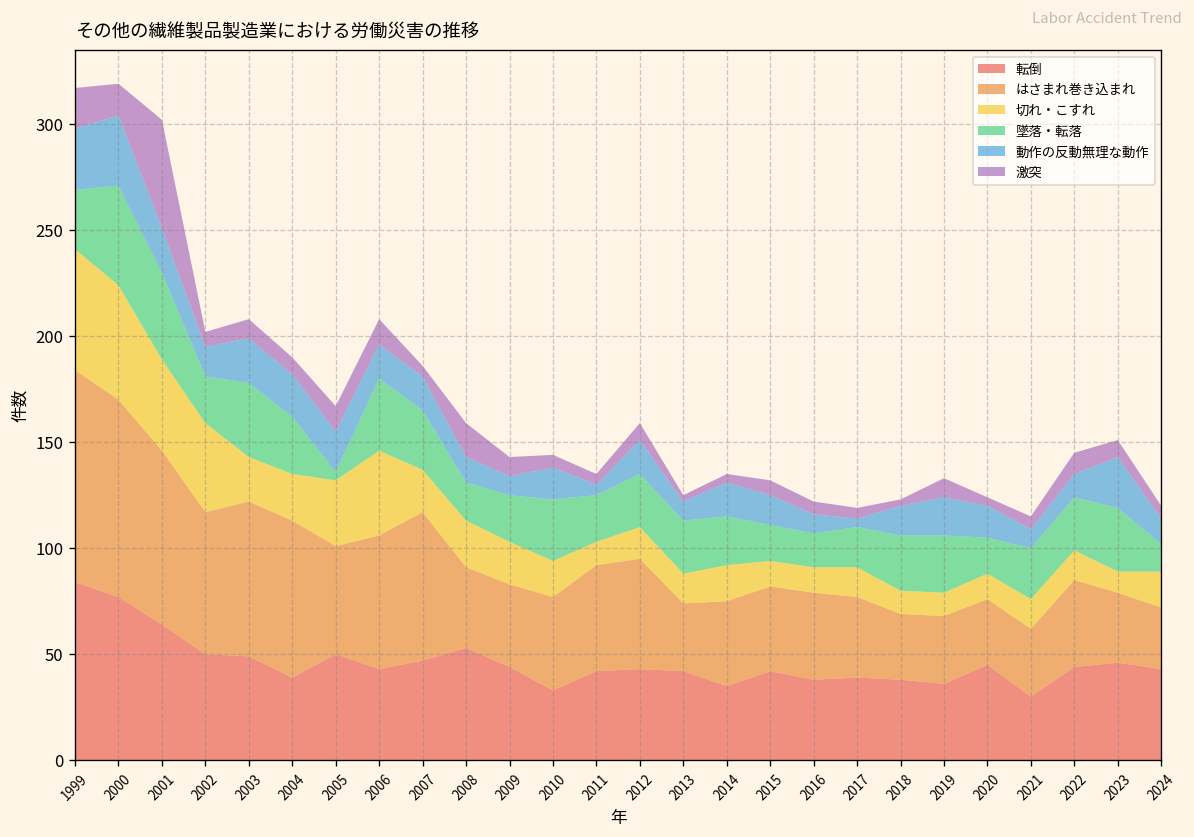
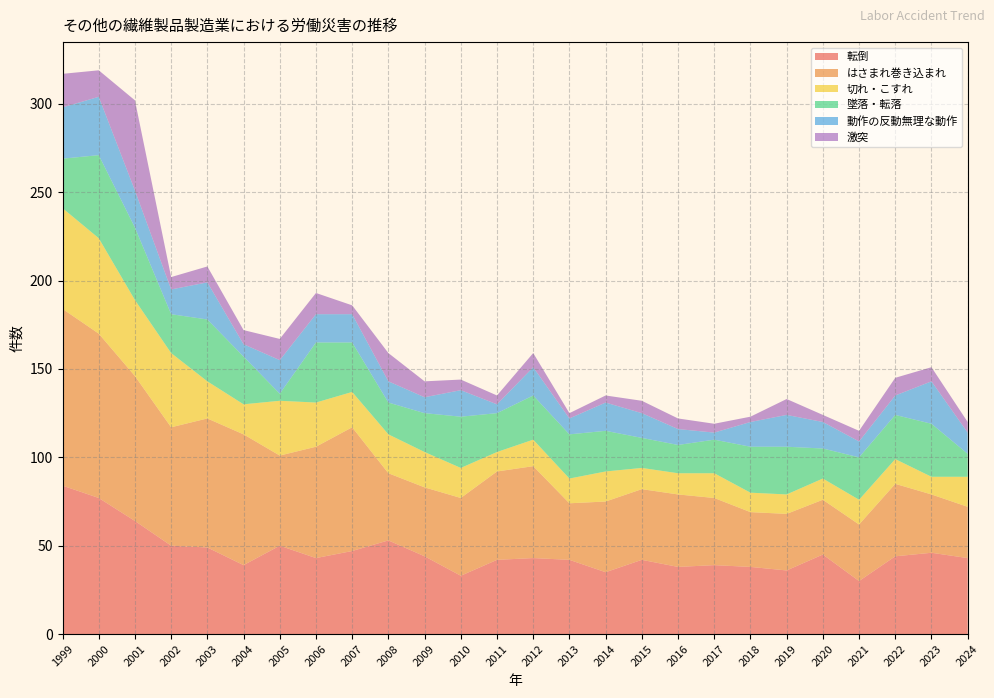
  {
    "切れ・こすれ": {
      "1999": 57,
      "2000": 54,
      "2001": 43,
      "2002": 42,
      "2003": 21,
-     "2004": 22,
+     "2004": 17,
      "2005": 31,
-     "2006": 40,
+     "2006": 25,
      "2007": 20,
      "2008": 22,
      "2009": 20,
      "2010": 17,
      "2011": 11,
      "2012": 15,
      "2013": 14,
      "2014": 17,
      "2015": 12,
      "2016": 12,
      "2017": 14,
      "2018": 11,
      "2019": 11,
      "2020": 12,
      "2021": 14,
      "2022": 14,
      "2023": 10,
      "2024": 17
    },
    "墜落・転落": {
      "1999": 28,
      "2000": 47,
      "2001": 41,
      "2002": 22,
      "2003": 35,
      "2004": 27,
      "2005": 4,
      "2006": 34,
      "2007": 28,
      "2008": 18,
      "2009": 22,
      "2010": 29,
      "2011": 22,
      "2012": 25,
      "2013": 25,
      "2014": 23,
      "2015": 17,
      "2016": 16,
      "2017": 19,
      "2018": 26,
      "2019": 27,
      "2020": 17,
      "2021": 24,
      "2022": 25,
      "2023": 30,
      "2024": 13
    },
    "動作の反動無理な動作": {
      "1999": 29,
      "2000": 33,
      "2001": 21,
      "2002": 14,
      "2003": 21,
-     "2004": 20,
+     "2004": 7,
      "2005": 19,
      "2006": 16,
      "2007": 16,
      "2008": 12,
      "2009": 9,
      "2010": 15,
      "2011": 5,
      "2012": 16,
      "2013": 9,
      "2014": 16,
      "2015": 14,
      "2016": 9,
      "2017": 4,
      "2018": 14,
      "2019": 18,
      "2020": 15,
      "2021": 9,
      "2022": 11,
      "2023": 24,
      "2024": 12
    },
    "激突": {
      "1999": 19,
      "2000": 15,
      "2001": 51,
      "2002": 7,
      "2003": 9,
      "2004": 8,
      "2005": 12,
      "2006": 12,
      "2007": 5,
      "2008": 16,
      "2009": 9,
      "2010": 6,
      "2011": 5,
      "2012": 8,
      "2013": 3,
      "2014": 4,
      "2015": 7,
      "2016": 6,
      "2017": 5,
      "2018": 3,
      "2019": 9,
      "2020": 4,
      "2021": 6,
      "2022": 10,
      "2023": 8,
      "2024": 6
    }
  }
